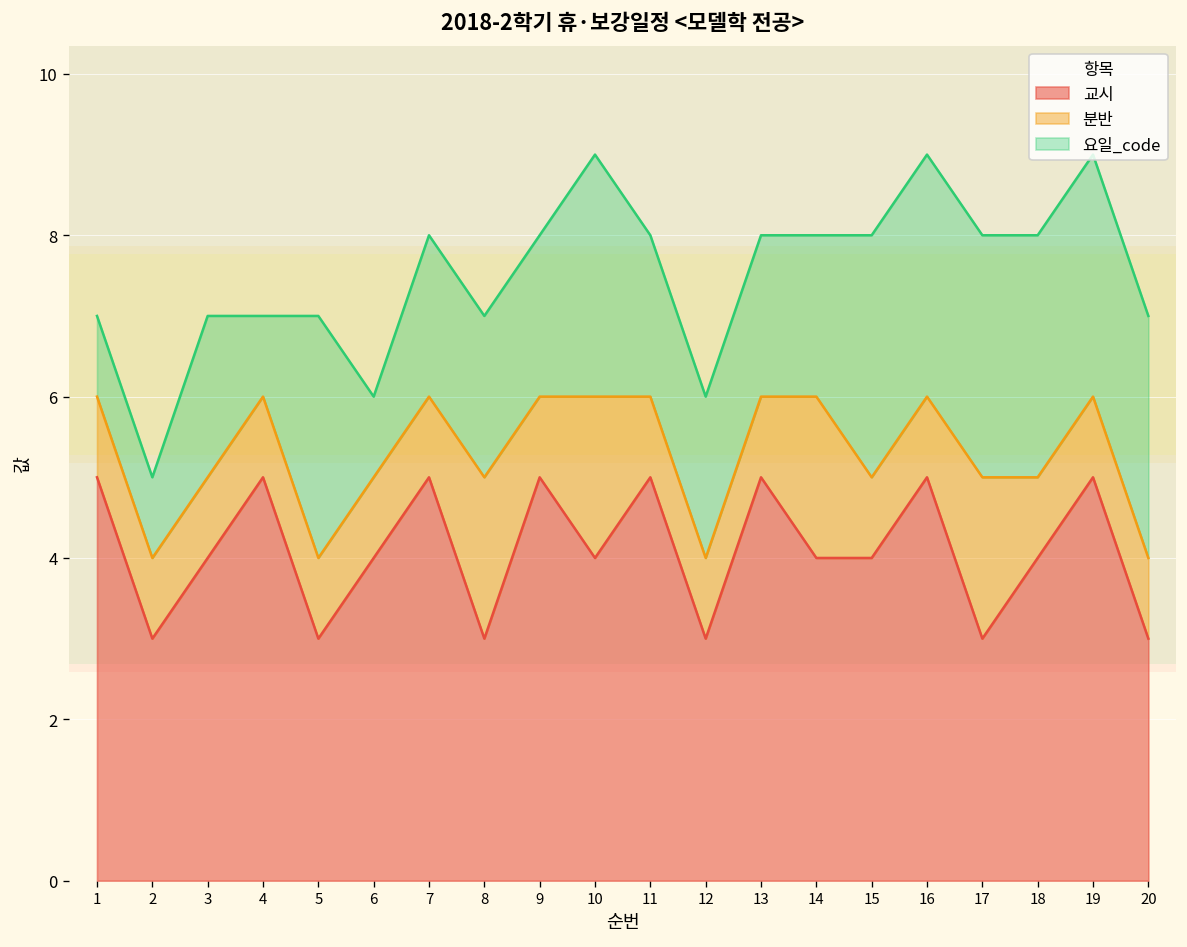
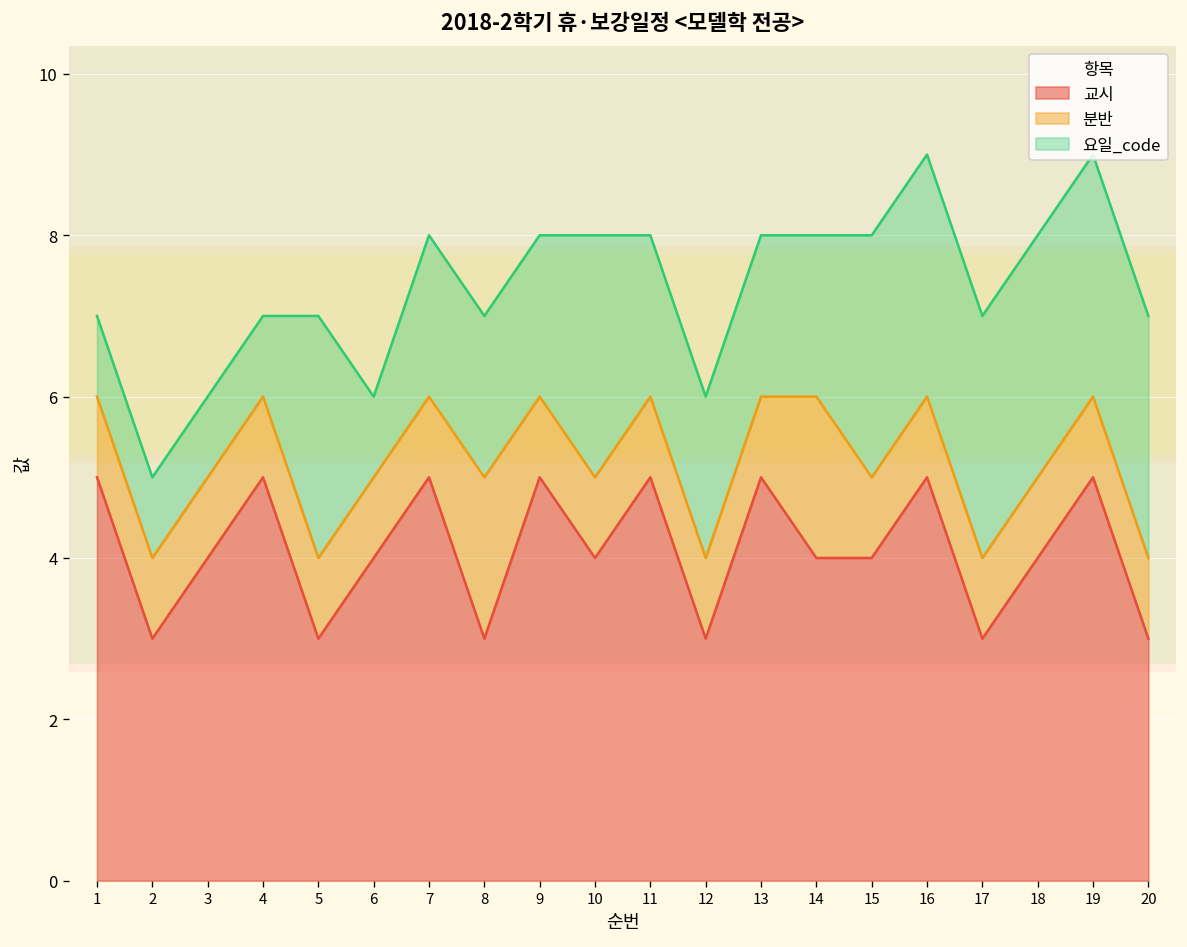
  {
    "교시": {
      "1": 5,
      "2": 3,
      "3": 4,
      "4": 5,
      "5": 3,
      "6": 4,
      "7": 5,
      "8": 3,
      "9": 5,
      "10": 4,
      "11": 5,
      "12": 3,
      "13": 5,
      "14": 4,
      "15": 4,
      "16": 5,
      "17": 3,
      "18": 4,
      "19": 5,
      "20": 3
    },
    "분반": {
      "1": 1,
      "2": 1,
      "3": 1,
      "4": 1,
      "5": 1,
      "6": 1,
      "7": 1,
      "8": 2,
      "9": 1,
-     "10": 2,
+     "10": 1,
      "11": 1,
      "12": 1,
      "13": 1,
      "14": 2,
      "15": 1,
      "16": 1,
-     "17": 2,
+     "17": 1,
      "18": 1,
      "19": 1,
      "20": 1
    },
    "요일_code": {
      "1": 1,
      "2": 1,
-     "3": 2,
+     "3": 1,
      "4": 1,
      "5": 3,
      "6": 1,
      "7": 2,
      "8": 2,
      "9": 2,
      "10": 3,
      "11": 2,
      "12": 2,
      "13": 2,
      "14": 2,
      "15": 3,
      "16": 3,
      "17": 3,
      "18": 3,
      "20": 3
    }
  }
